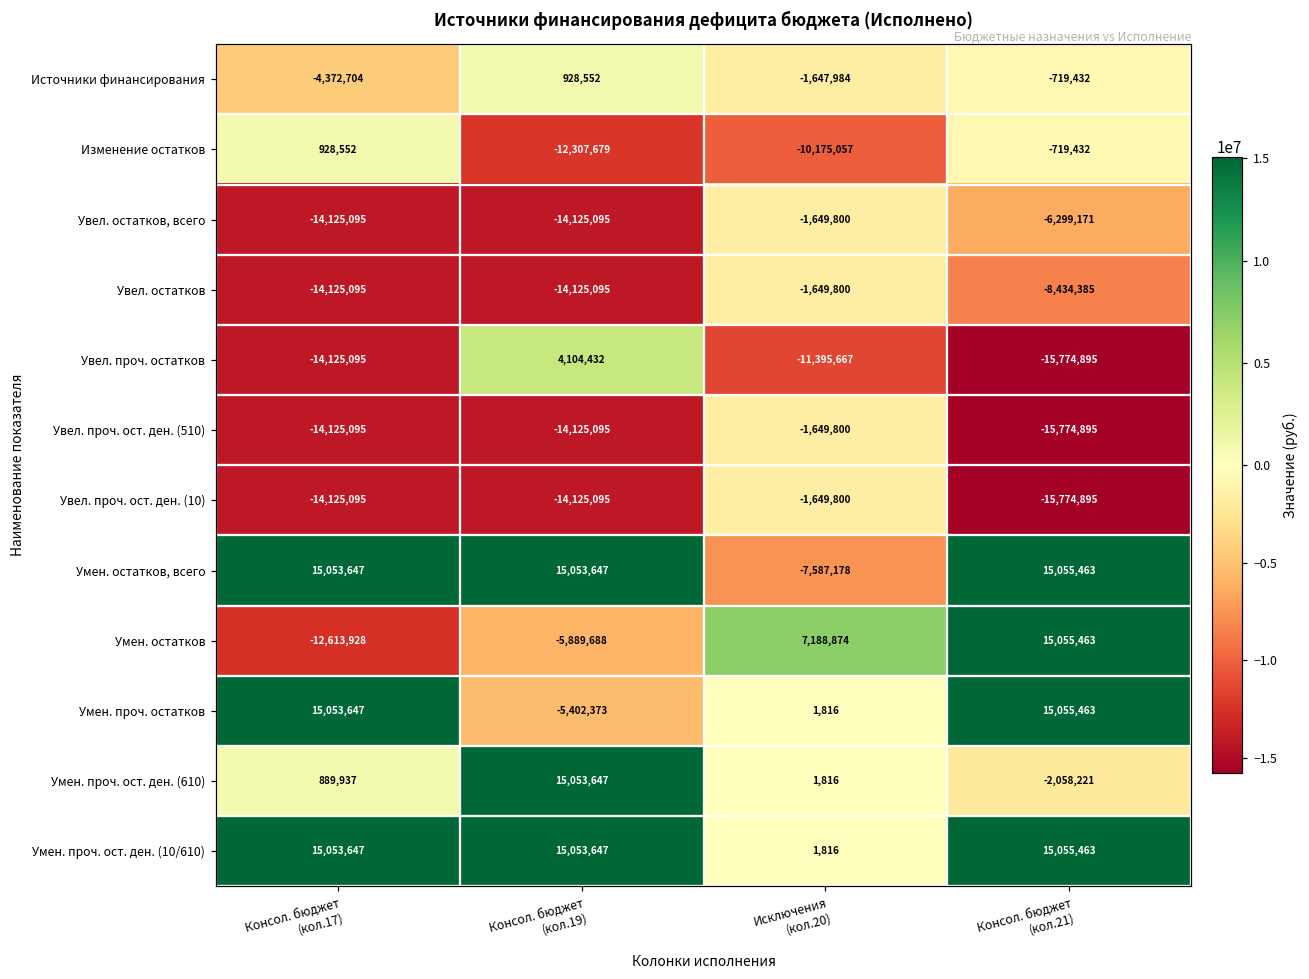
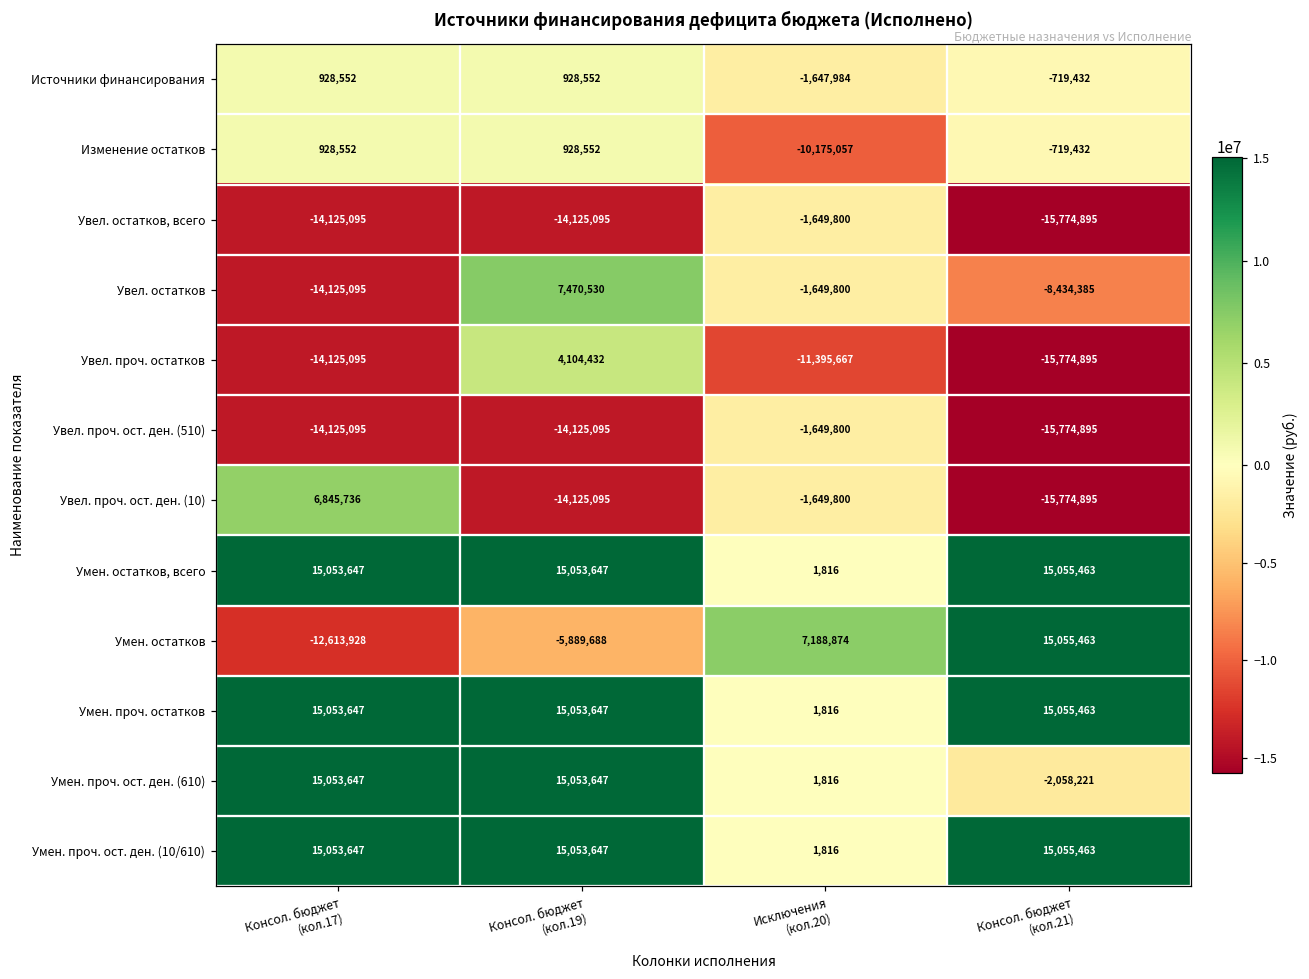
  {
    "Источники финансирования": {
-     "Консол. бюджет (кол.17)": "-4,372,704",
+     "Консол. бюджет (кол.17)": "928,552",
      "Консол. бюджет (кол.19)": "928,552",
      "Исключения (кол.20)": "-1,647,984",
      "Консол. бюджет (кол.21)": "-719,432"
    },
    "Изменение остатков": {
      "Консол. бюджет (кол.17)": "928,552",
-     "Консол. бюджет (кол.19)": "-12,307,679",
+     "Консол. бюджет (кол.19)": "928,552",
      "Исключения (кол.20)": "-10,175,057",
      "Консол. бюджет (кол.21)": "-719,432"
    },
    "Увел. остатков, всего": {
      "Консол. бюджет (кол.17)": "-14,125,095",
      "Консол. бюджет (кол.19)": "-14,125,095",
      "Исключения (кол.20)": "-1,649,800",
-     "Консол. бюджет (кол.21)": "-6,299,171"
+     "Консол. бюджет (кол.21)": "-15,774,895"
    },
    "Увел. остатков": {
      "Консол. бюджет (кол.17)": "-14,125,095",
-     "Консол. бюджет (кол.19)": "-14,125,095",
+     "Консол. бюджет (кол.19)": "7,470,530",
      "Исключения (кол.20)": "-1,649,800",
      "Консол. бюджет (кол.21)": "-8,434,385"
    },
    "Увел. проч. остатков": {
      "Консол. бюджет (кол.17)": "-14,125,095",
      "Консол. бюджет (кол.19)": "4,104,432",
      "Исключения (кол.20)": "-11,395,667",
      "Консол. бюджет (кол.21)": "-15,774,895"
    },
    "Увел. проч. ост. ден. (510)": {
      "Консол. бюджет (кол.17)": "-14,125,095",
      "Консол. бюджет (кол.19)": "-14,125,095",
      "Исключения (кол.20)": "-1,649,800",
      "Консол. бюджет (кол.21)": "-15,774,895"
    },
    "Увел. проч. ост. ден. (10)": {
-     "Консол. бюджет (кол.17)": "-14,125,095",
+     "Консол. бюджет (кол.17)": "6,845,736",
      "Консол. бюджет (кол.19)": "-14,125,095",
      "Исключения (кол.20)": "-1,649,800",
      "Консол. бюджет (кол.21)": "-15,774,895"
    },
    "Умен. остатков, всего": {
      "Консол. бюджет (кол.17)": "15,053,647",
      "Консол. бюджет (кол.19)": "15,053,647",
-     "Исключения (кол.20)": "-7,587,178",
+     "Исключения (кол.20)": "1,816",
      "Консол. бюджет (кол.21)": "15,055,463"
    },
    "Умен. остатков": {
      "Консол. бюджет (кол.17)": "-12,613,928",
      "Консол. бюджет (кол.19)": "-5,889,688",
      "Исключения (кол.20)": "7,188,874",
      "Консол. бюджет (кол.21)": "15,055,463"
    },
    "Умен. проч. остатков": {
      "Консол. бюджет (кол.17)": "15,053,647",
-     "Консол. бюджет (кол.19)": "-5,402,373",
+     "Консол. бюджет (кол.19)": "15,053,647",
      "Исключения (кол.20)": "1,816",
      "Консол. бюджет (кол.21)": "15,055,463"
    },
    "Умен. проч. ост. ден. (610)": {
-     "Консол. бюджет (кол.17)": "889,937",
+     "Консол. бюджет (кол.17)": "15,053,647",
      "Консол. бюджет (кол.19)": "15,053,647",
      "Исключения (кол.20)": "1,816",
      "Консол. бюджет (кол.21)": "-2,058,221"
    },
    "Умен. проч. ост. ден. (10/610)": {
      "Консол. бюджет (кол.17)": "15,053,647",
      "Консол. бюджет (кол.19)": "15,053,647",
      "Исключения (кол.20)": "1,816",
      "Консол. бюджет (кол.21)": "15,055,463"
    }
  }
